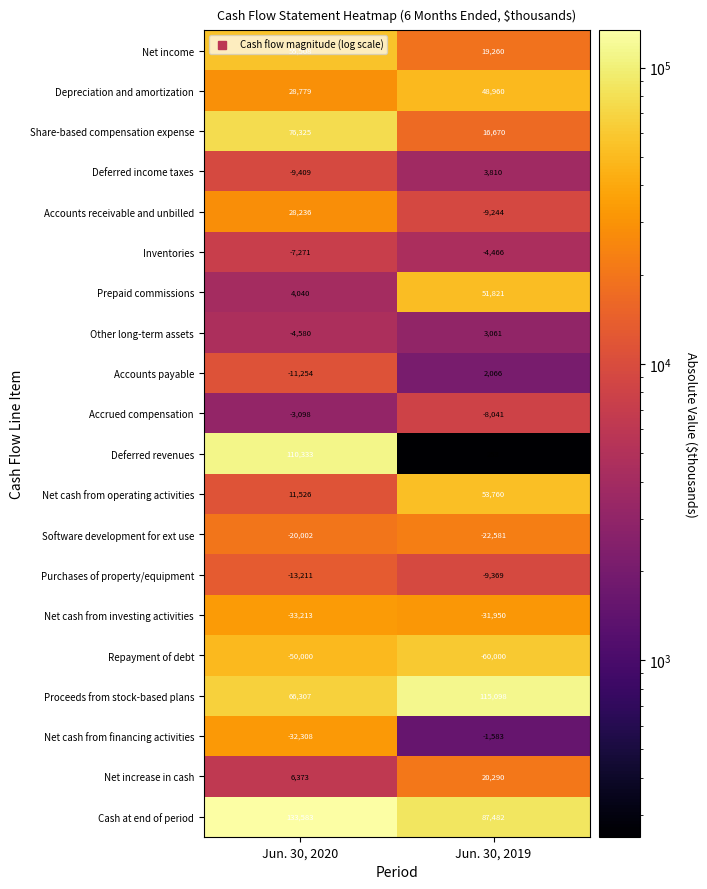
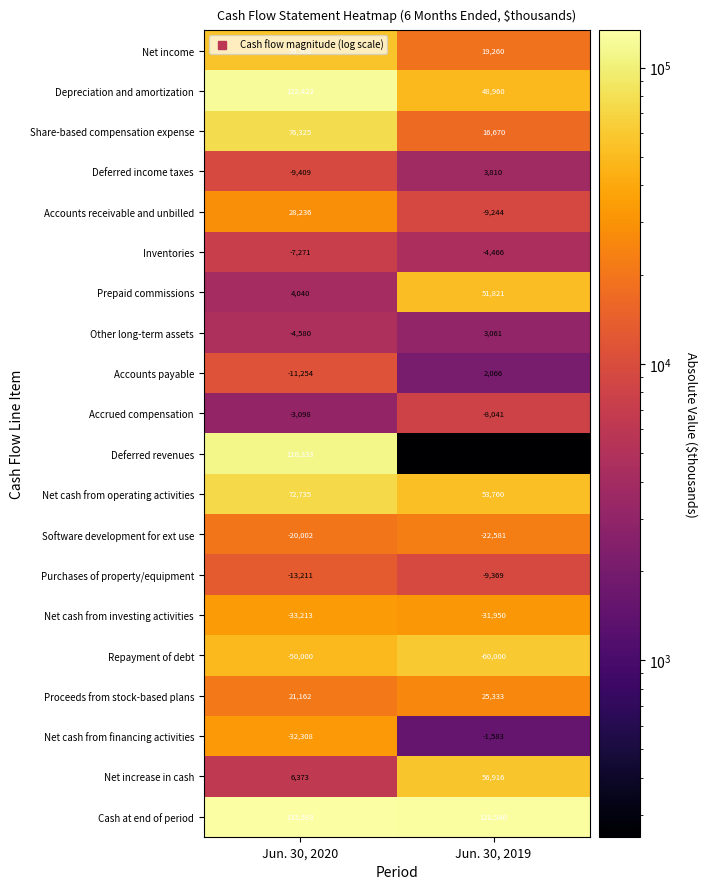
  {
    "Net income": {
      "Jun. 30, 2019": "19,260"
    },
    "Depreciation and amortization": {
-     "Jun. 30, 2020": "28,779",
+     "Jun. 30, 2020": "122,422",
      "Jun. 30, 2019": "48,960"
    },
    "Share-based compensation expense": {
      "Jun. 30, 2020": "76,325",
      "Jun. 30, 2019": "16,670"
    },
    "Deferred income taxes": {
      "Jun. 30, 2020": "-9,409",
      "Jun. 30, 2019": "3,810"
    },
    "Accounts receivable and unbilled": {
      "Jun. 30, 2020": "28,236",
      "Jun. 30, 2019": "-9,244"
    },
    "Inventories": {
      "Jun. 30, 2020": "-7,271",
      "Jun. 30, 2019": "-4,466"
    },
    "Prepaid commissions": {
      "Jun. 30, 2020": "4,040",
      "Jun. 30, 2019": "51,821"
    },
    "Other long-term assets": {
      "Jun. 30, 2020": "-4,580",
      "Jun. 30, 2019": "3,061"
    },
    "Accounts payable": {
      "Jun. 30, 2020": "-11,254",
      "Jun. 30, 2019": "2,066"
    },
    "Accrued compensation": {
      "Jun. 30, 2020": "-3,098",
      "Jun. 30, 2019": "-8,041"
    },
    "Deferred revenues": {
      "Jun. 30, 2020": "110,333"
    },
    "Net cash from operating activities": {
-     "Jun. 30, 2020": "11,526",
+     "Jun. 30, 2020": "72,735",
      "Jun. 30, 2019": "53,760"
    },
    "Software development for ext use": {
      "Jun. 30, 2020": "-20,002",
      "Jun. 30, 2019": "-22,581"
    },
    "Purchases of property/equipment": {
      "Jun. 30, 2020": "-13,211",
      "Jun. 30, 2019": "-9,369"
    },
    "Net cash from investing activities": {
      "Jun. 30, 2020": "-33,213",
      "Jun. 30, 2019": "-31,950"
    },
    "Repayment of debt": {
      "Jun. 30, 2020": "-50,000",
      "Jun. 30, 2019": "-60,000"
    },
    "Proceeds from stock-based plans": {
-     "Jun. 30, 2020": "66,307",
-     "Jun. 30, 2019": "115,098"
+     "Jun. 30, 2020": "21,162",
+     "Jun. 30, 2019": "25,333"
    },
    "Net cash from financing activities": {
      "Jun. 30, 2020": "-32,308",
      "Jun. 30, 2019": "-1,583"
    },
    "Net increase in cash": {
      "Jun. 30, 2020": "6,373",
-     "Jun. 30, 2019": "20,290"
+     "Jun. 30, 2019": "56,916"
    },
    "Cash at end of period": {
      "Jun. 30, 2020": "133,583",
-     "Jun. 30, 2019": "87,482"
+     "Jun. 30, 2019": "128,540"
    }
  }
